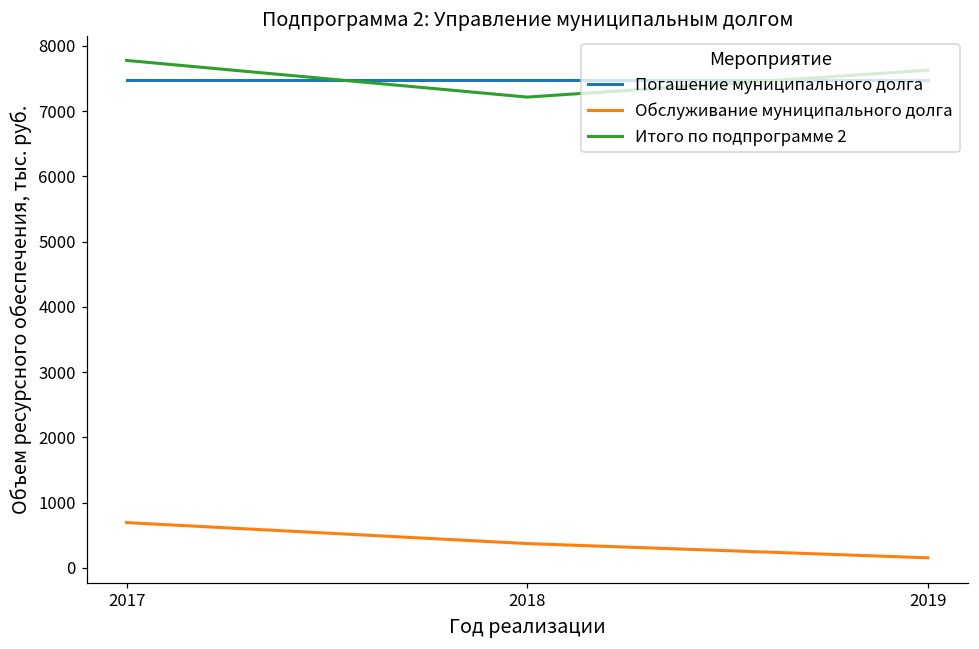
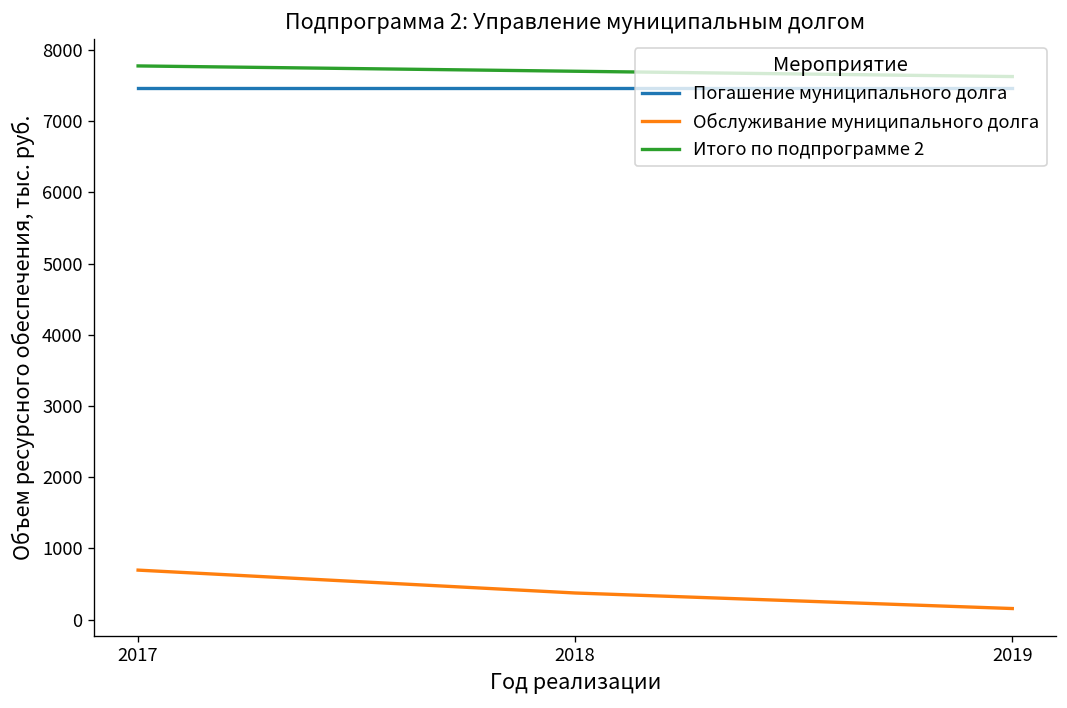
  {
    "Погашение муниципального долга": {
      "2017": 7500,
      "2018": 7500
    },
    "Обслуживание муниципального долга": {
      "2017": 700,
      "2018": 400,
      "2019": 200
    },
    "Итого по подпрограмме 2": {
      "2017": 7800,
-     "2018": 7200
+     "2018": 7700
    }
  }
